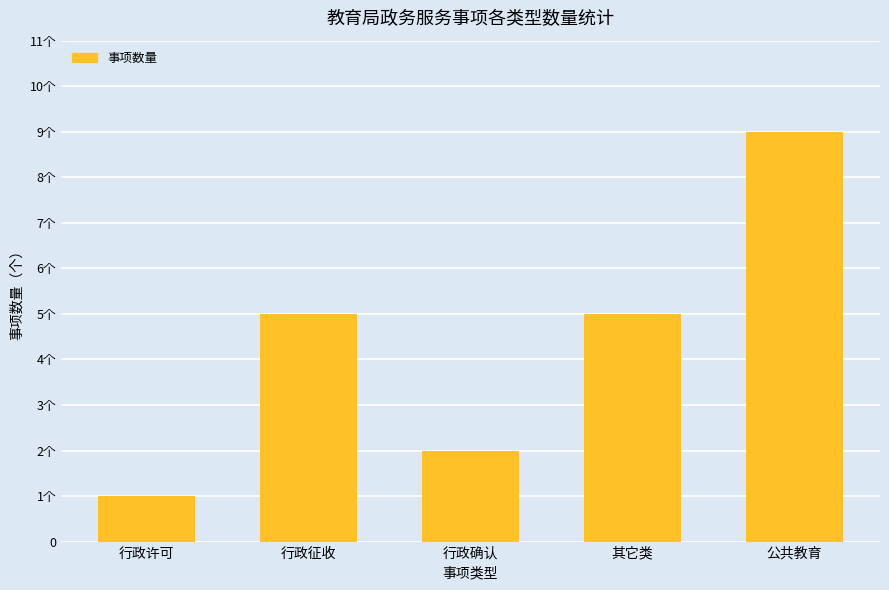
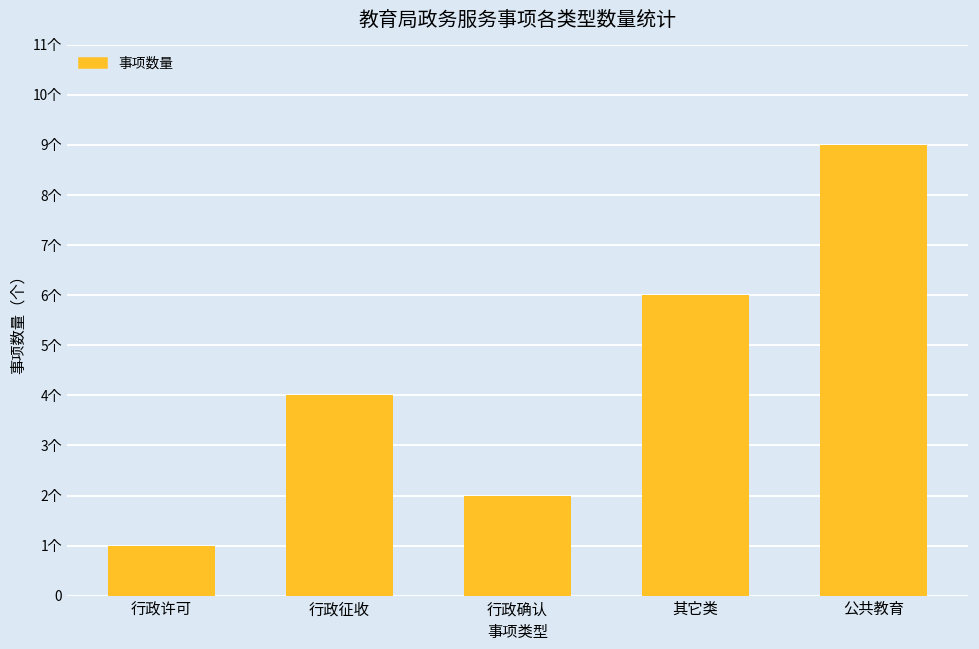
  {
    "行政许可": "1个",
-   "行政征收": "5个",
+   "行政征收": "4个",
    "行政确认": "2个",
-   "其它类": "5个",
+   "其它类": "6个",
    "公共教育": "9个"
  }
